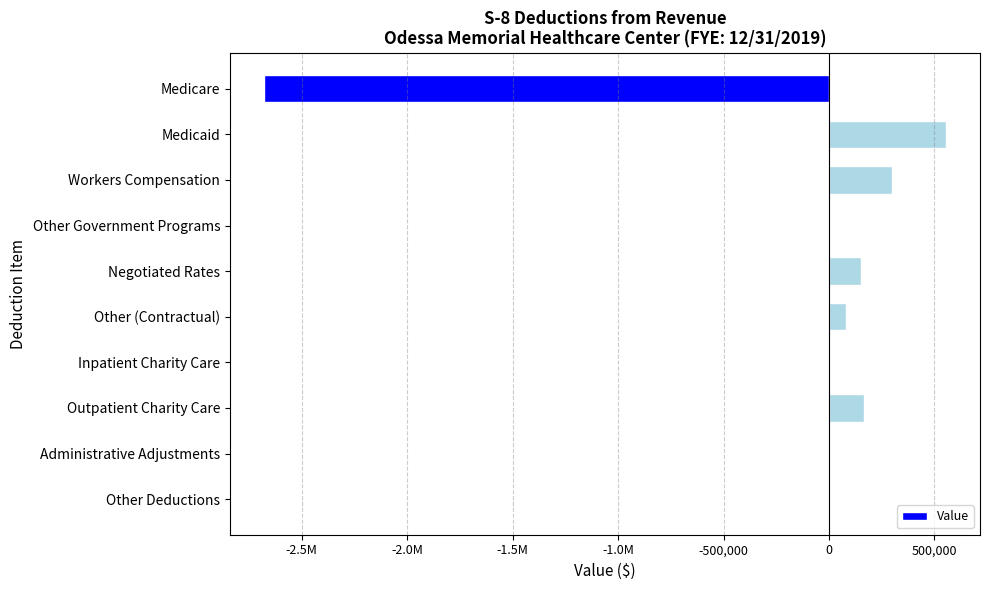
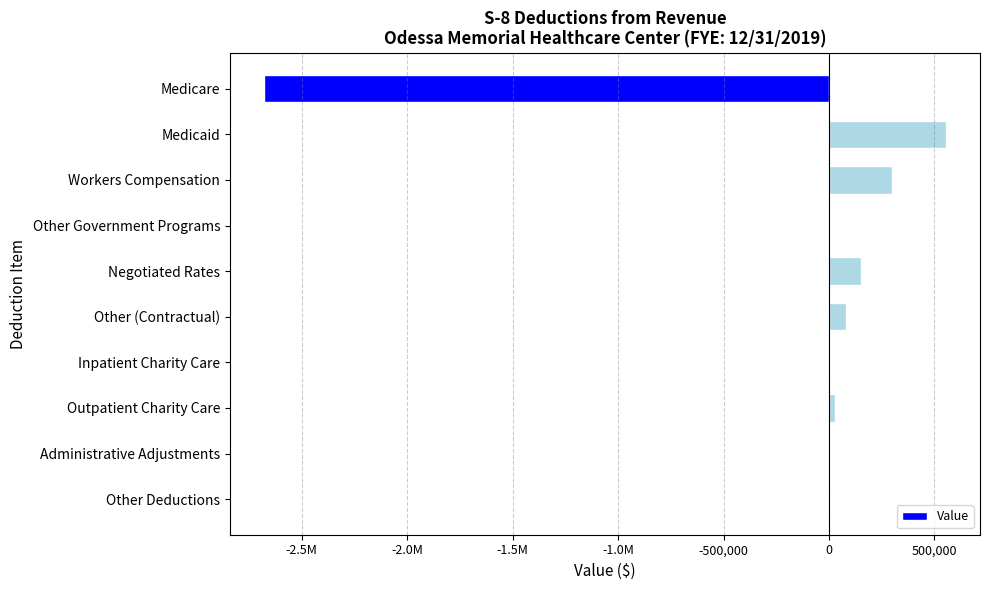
  {
    "Medicare": "-2,680,000",
    "Medicaid": "550,000",
    "Workers Compensation": "300,000",
    "Other Government Programs": "0",
    "Negotiated Rates": "150,000",
    "Other (Contractual)": "80,000",
    "Inpatient Charity Care": "0",
-   "Outpatient Charity Care": "160,000",
+   "Outpatient Charity Care": "30,000",
    "Administrative Adjustments": "0",
    "Other Deductions": "0"
  }
